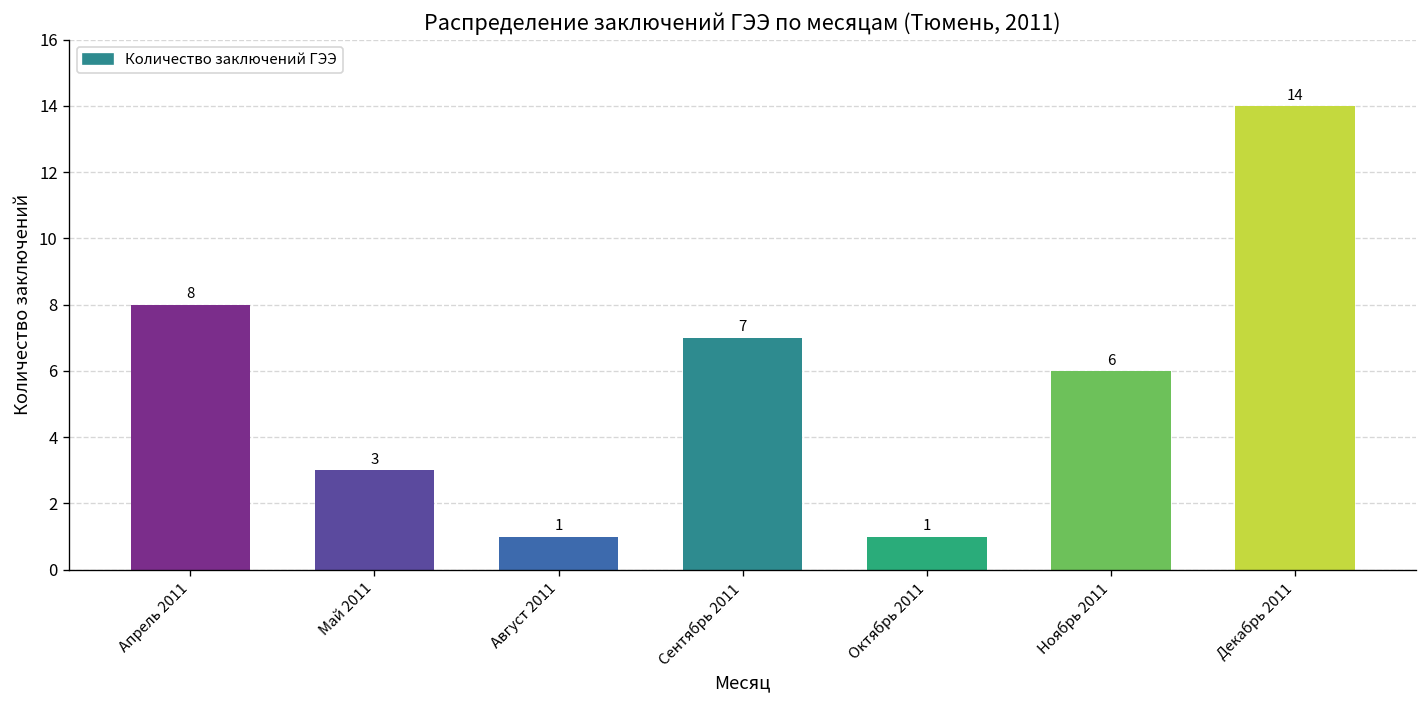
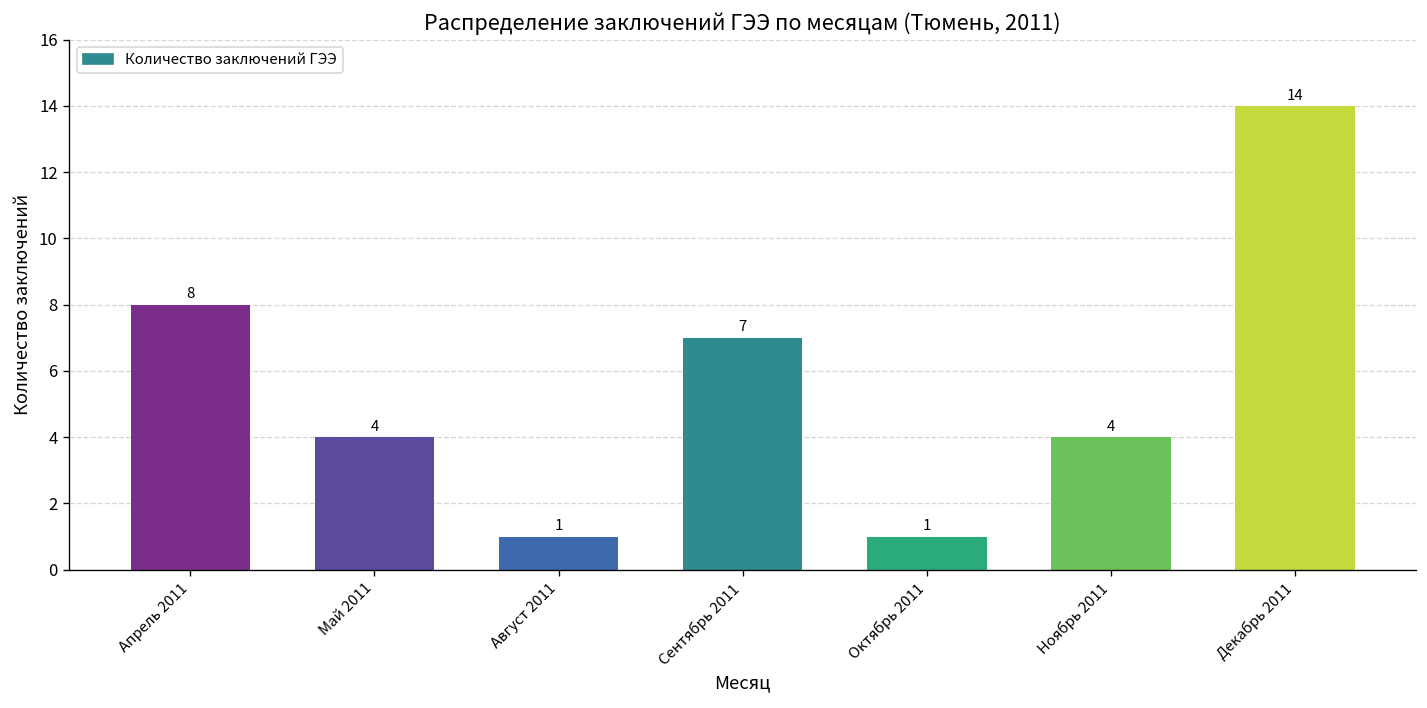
  {
    "Апрель 2011": 8,
-   "Май 2011": 3,
+   "Май 2011": 4,
    "Август 2011": 1,
    "Сентябрь 2011": 7,
    "Октябрь 2011": 1,
-   "Ноябрь 2011": 6,
+   "Ноябрь 2011": 4,
    "Декабрь 2011": 14
  }
